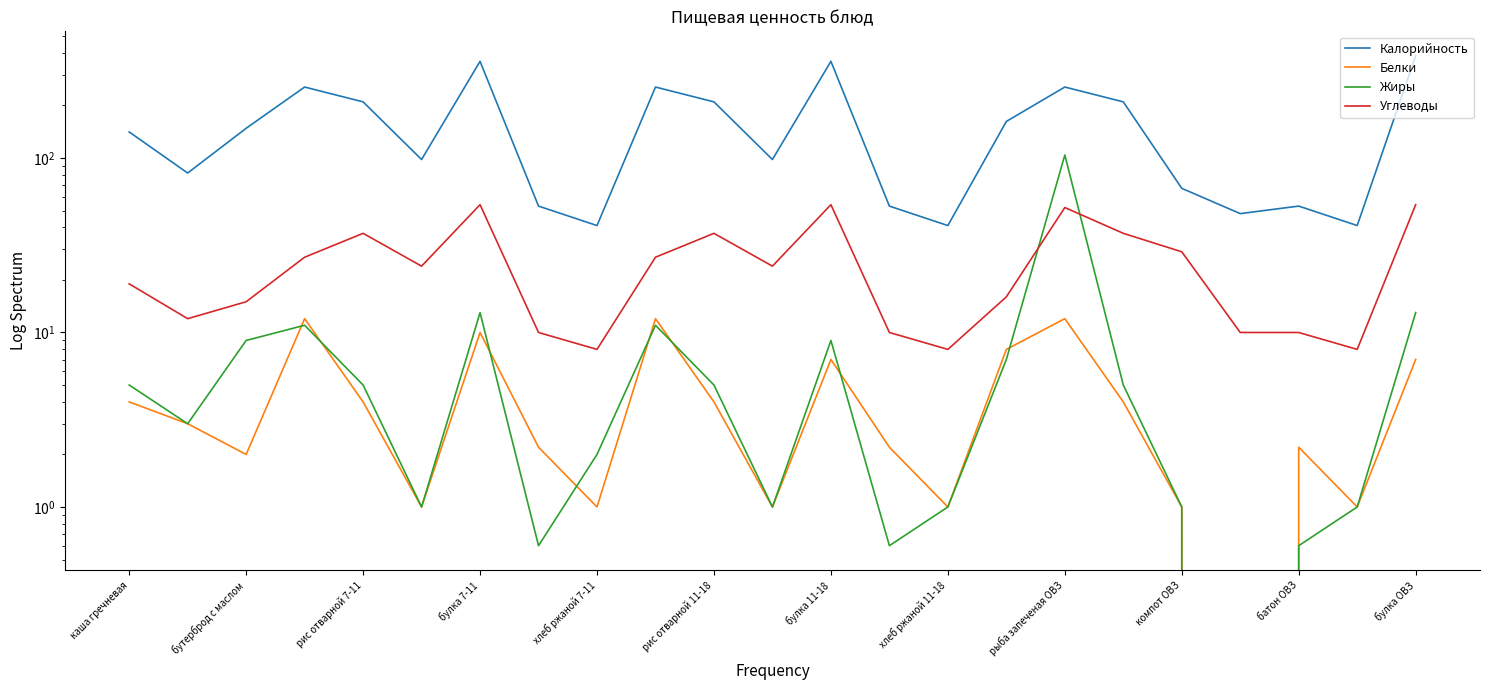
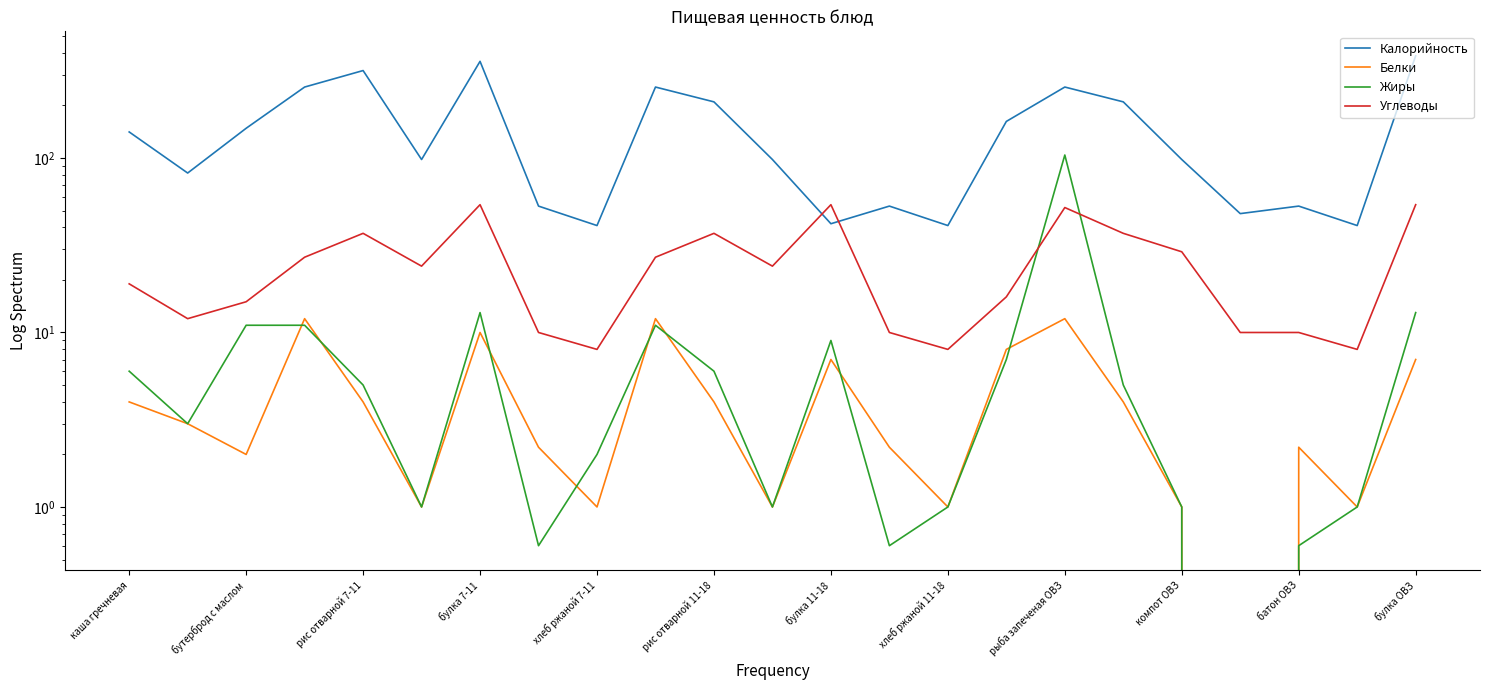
  {
    "Калорийность": {
      "каша гречневая": 140,
      "бутерброд с маслом": 150,
-     "рис отварной 7-11": 210,
+     "рис отварной 7-11": 320,
      "булка 7-11": 360,
      "хлеб ржаной 7-11": 41,
      "рис отварной 11-18": 210,
-     "булка 11-18": 360,
+     "булка 11-18": 42,
      "хлеб ржаной 11-18": 41,
      "рыба запеченая ОВЗ": 260,
-     "компот ОВЗ": 67,
+     "компот ОВЗ": 100,
      "батон ОВЗ": 53
    },
    "Белки": {
      "каша гречневая": 4,
      "бутерброд с маслом": 2,
      "рис отварной 7-11": 4,
      "булка 7-11": 10,
      "хлеб ржаной 7-11": 1,
      "рис отварной 11-18": 4,
      "булка 11-18": 7,
      "рыба запеченая ОВЗ": 12,
      "батон ОВЗ": 2.2,
      "булка ОВЗ": 7
    },
    "Жиры": {
-     "каша гречневая": 5,
-     "бутерброд с маслом": 9,
+     "каша гречневая": 6,
+     "бутерброд с маслом": 11,
      "рис отварной 7-11": 5,
      "булка 7-11": 13,
      "хлеб ржаной 7-11": 2,
-     "рис отварной 11-18": 5,
+     "рис отварной 11-18": 6,
      "булка 11-18": 9,
      "рыба запеченая ОВЗ": 100,
      "батон ОВЗ": 0.60,
      "булка ОВЗ": 13
    },
    "Углеводы": {
      "каша гречневая": 19,
      "бутерброд с маслом": 15,
      "рис отварной 7-11": 37,
      "булка 7-11": 54,
      "хлеб ржаной 7-11": 8,
      "рис отварной 11-18": 37,
      "булка 11-18": 54,
      "хлеб ржаной 11-18": 8,
      "рыба запеченая ОВЗ": 52,
      "компот ОВЗ": 29,
      "батон ОВЗ": 10,
      "булка ОВЗ": 54
    }
  }
